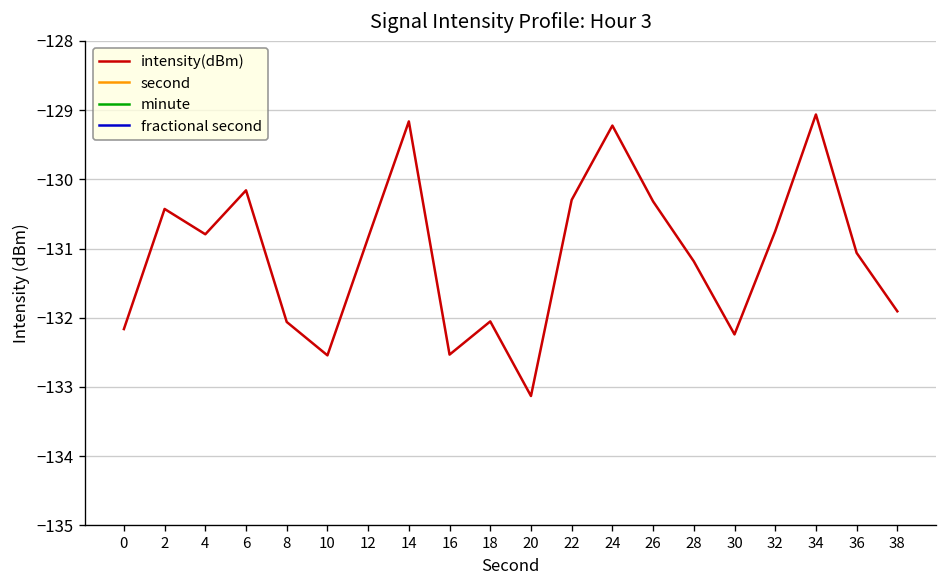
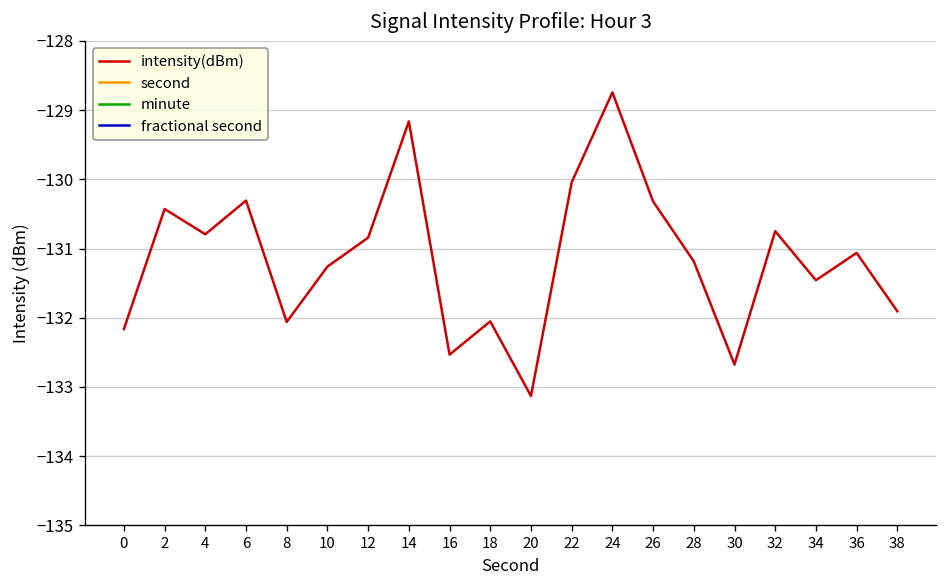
  {
    "intensity(dBm)": {
      "0": -132.2,
      "2": -130.4,
      "4": -130.8,
-     "6": -130.2,
+     "6": -130.3,
      "8": -132.1,
-     "10": -132.5,
+     "10": -131.3,
      "12": -130.8,
      "14": -129.2,
      "16": -132.5,
      "18": -132.1,
      "20": -133.1,
-     "22": -130.3,
-     "24": -129.2,
+     "22": -130.0,
+     "24": -128.7,
      "26": -130.3,
      "28": -131.2,
-     "30": -132.2,
+     "30": -132.7,
      "32": -130.7,
-     "34": -129.1,
+     "34": -131.5,
      "36": -131.1,
      "38": -131.9
    }
  }
